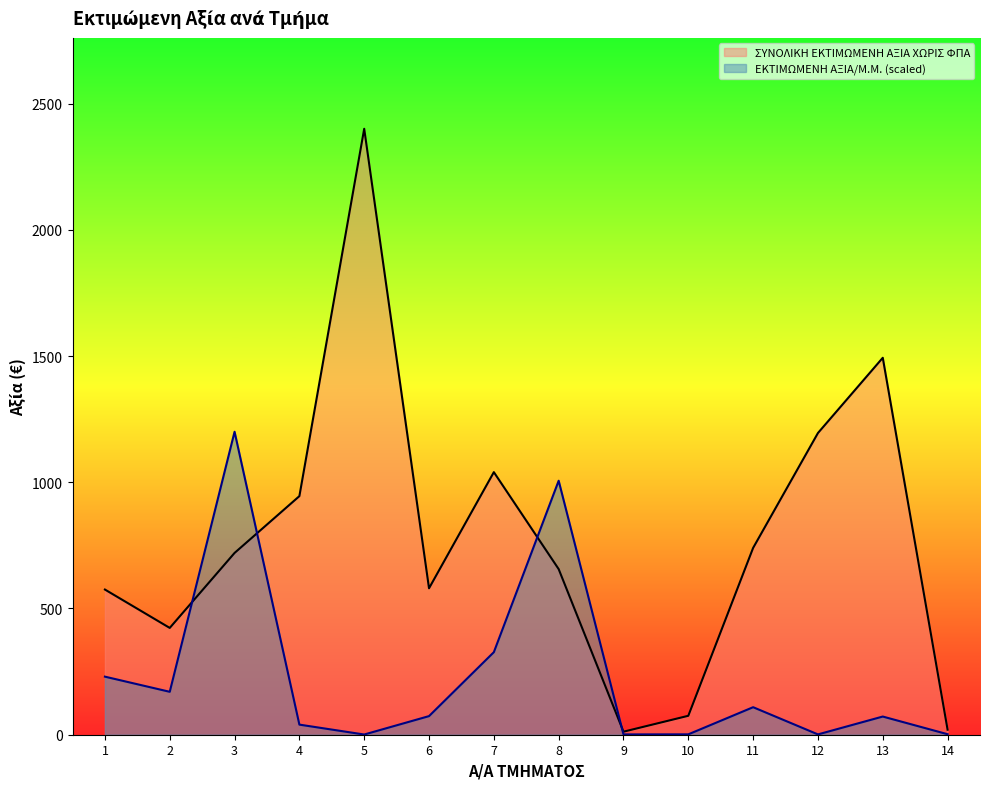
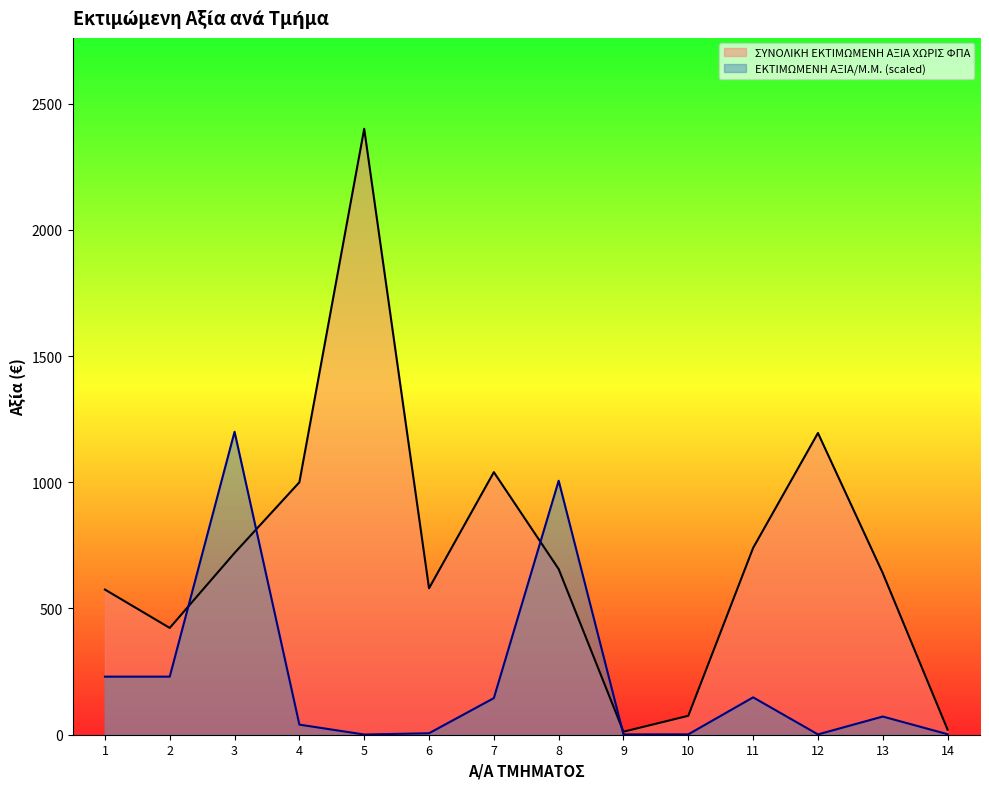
  {
    "ΣΥΝΟΛΙΚΗ ΕΚΤΙΜΩΜΕΝΗ ΑΞΙΑ ΧΩΡΙΣ ΦΠΑ": {
      "1": 580,
      "2": 420,
      "3": 720,
-     "4": 950,
+     "4": 1000,
      "5": 2400,
      "6": 580,
      "7": 1040,
      "8": 660,
      "9": 10,
      "10": 80,
      "11": 740,
      "12": 1200,
-     "13": 1490,
+     "13": 640,
      "14": 20
    },
    "ΕΚΤΙΜΩΜΕΝΗ ΑΞΙΑ/Μ.Μ. (scaled)": {
      "1": 230,
-     "2": 170,
+     "2": 230,
      "3": 1200,
      "4": 40,
      "5": 0,
-     "6": 70,
-     "7": 330,
+     "6": 10,
+     "7": 150,
      "8": 1010,
      "9": 0,
      "10": 0,
-     "11": 110,
+     "11": 150,
      "12": 0,
      "13": 70,
      "14": 0
    }
  }
